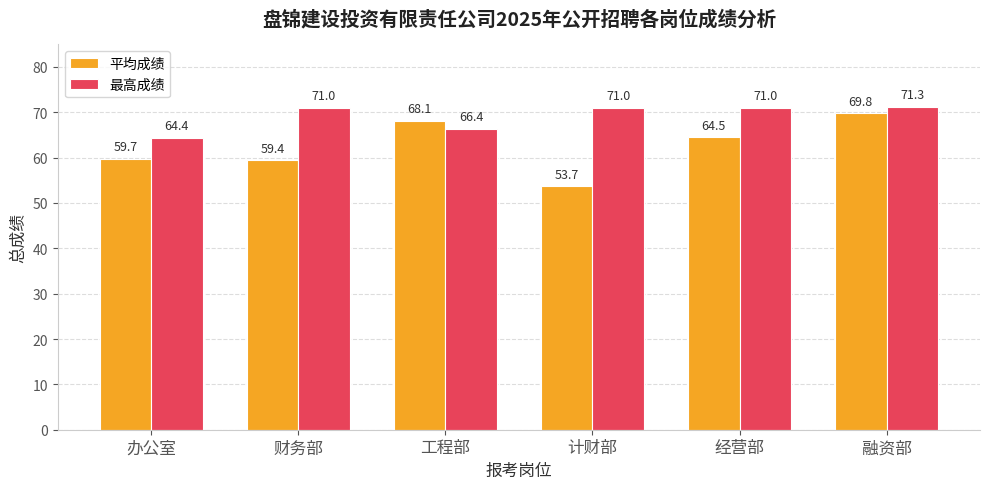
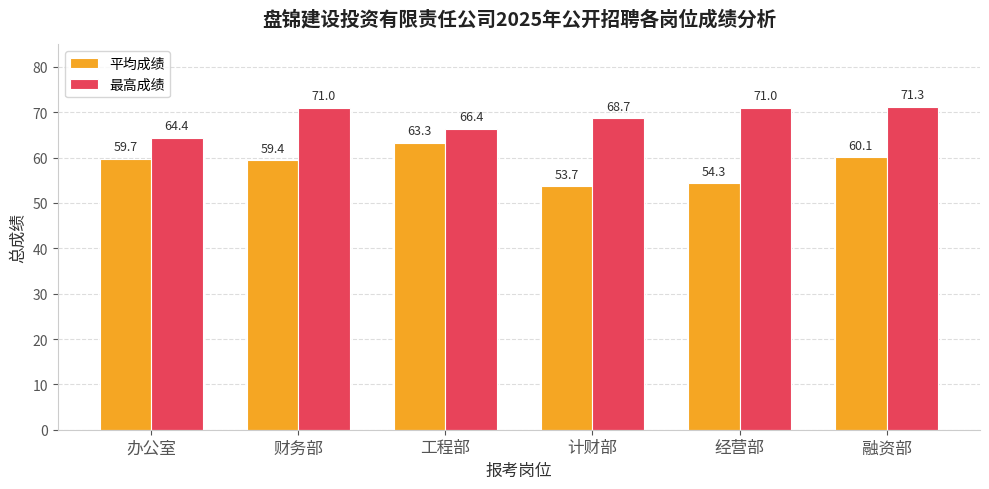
  {
    "平均成绩": {
      "办公室": 59.7,
      "财务部": 59.4,
-     "工程部": 68.1,
+     "工程部": 63.3,
      "计财部": 53.7,
-     "经营部": 64.5,
-     "融资部": 69.8
+     "经营部": 54.3,
+     "融资部": 60.1
    },
    "最高成绩": {
      "办公室": 64.4,
      "财务部": 71.0,
      "工程部": 66.4,
-     "计财部": 71.0,
+     "计财部": 68.7,
      "经营部": 71.0,
      "融资部": 71.3
    }
  }
